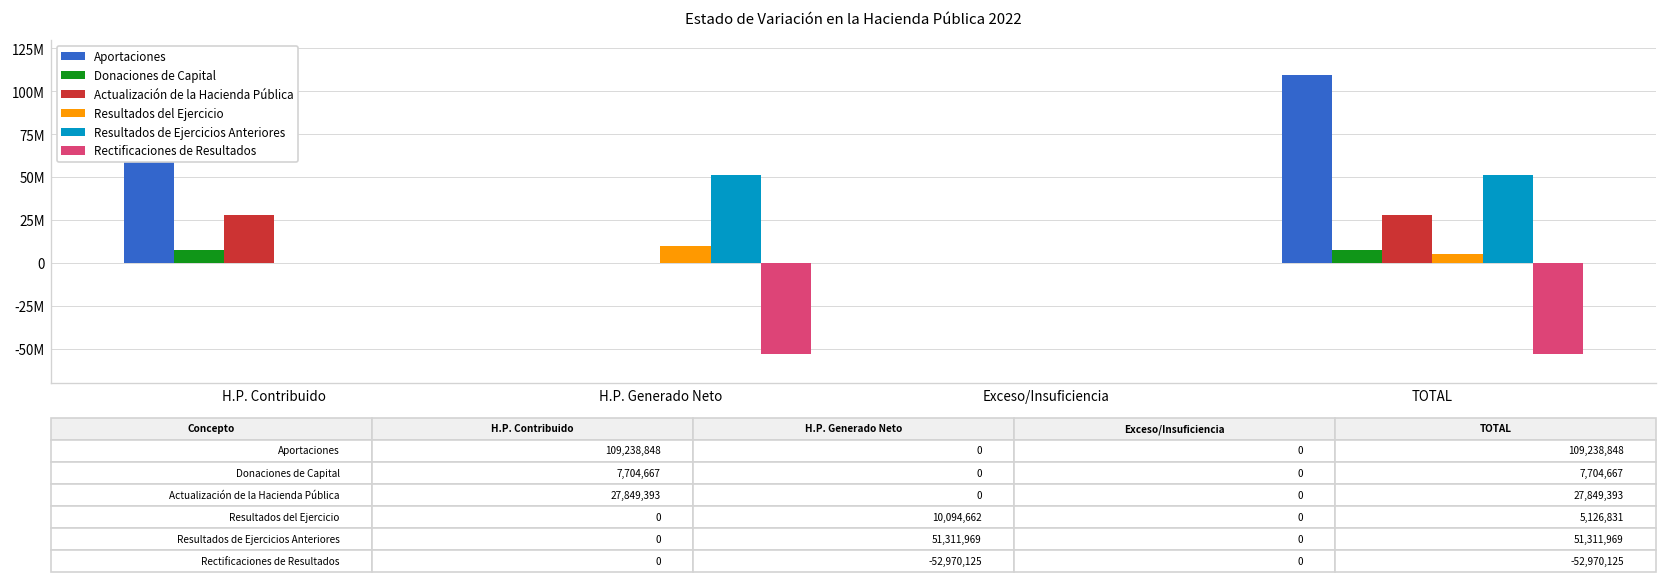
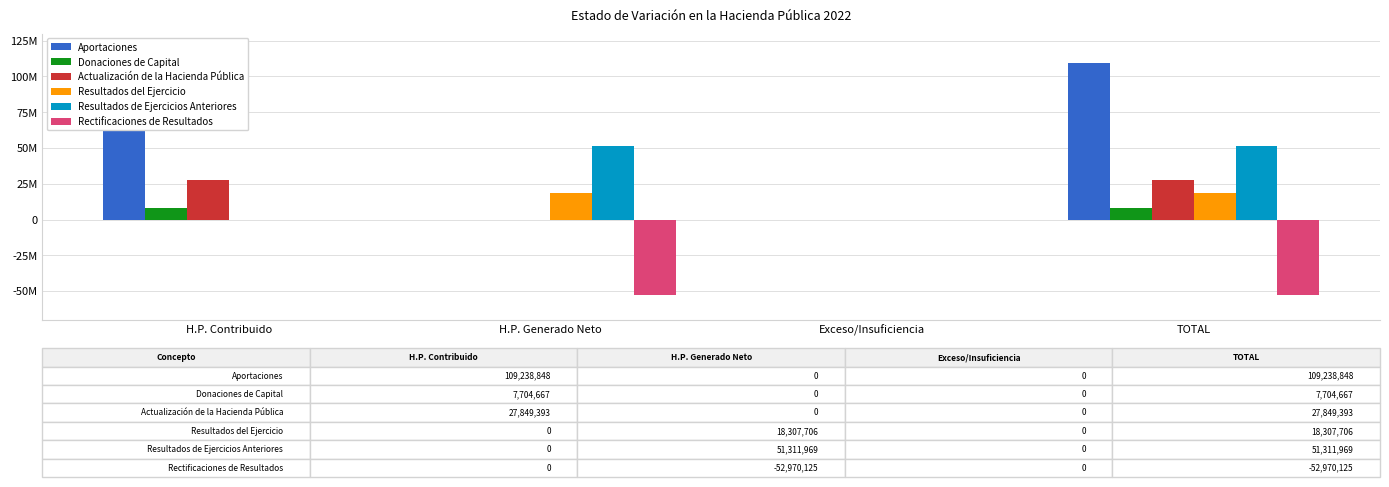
  {
    "Aportaciones": {
      "H.P. Generado Neto": "0",
      "Exceso/Insuficiencia": "0",
      "TOTAL": "109000000"
    },
    "Donaciones de Capital": {
      "H.P. Contribuido": "8000000",
      "H.P. Generado Neto": "0",
      "Exceso/Insuficiencia": "0",
      "TOTAL": "8000000"
    },
    "Actualización de la Hacienda Pública": {
      "H.P. Contribuido": "28000000",
      "H.P. Generado Neto": "0",
      "Exceso/Insuficiencia": "0",
      "TOTAL": "28000000"
    },
    "Resultados del Ejercicio": {
-     "H.P. Generado Neto": "10,094,662",
-     "TOTAL": "5,126,831"
+     "H.P. Generado Neto": "18,307,706",
+     "TOTAL": "18,307,706"
    },
    "Resultados de Ejercicios Anteriores": {
      "H.P. Contribuido": "0",
      "H.P. Generado Neto": "51000000",
      "Exceso/Insuficiencia": "0",
      "TOTAL": "51000000"
    },
    "Rectificaciones de Resultados": {
      "H.P. Contribuido": "0",
      "H.P. Generado Neto": "-53000000",
      "Exceso/Insuficiencia": "0",
      "TOTAL": "-53000000"
    }
  }
